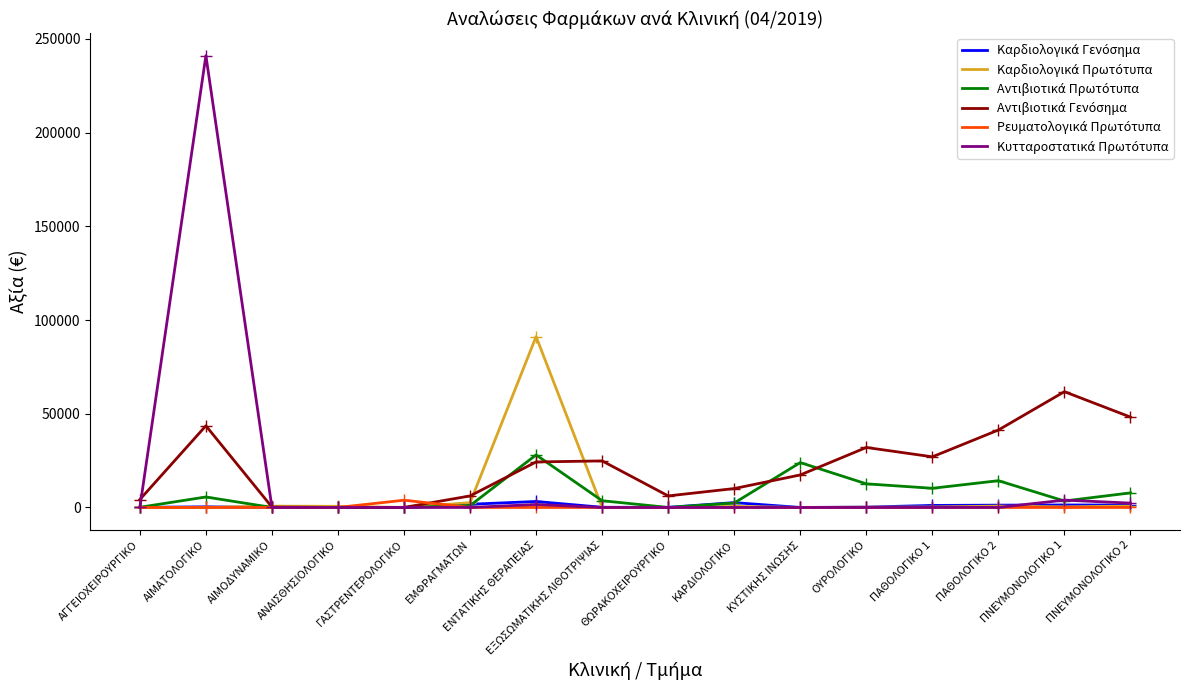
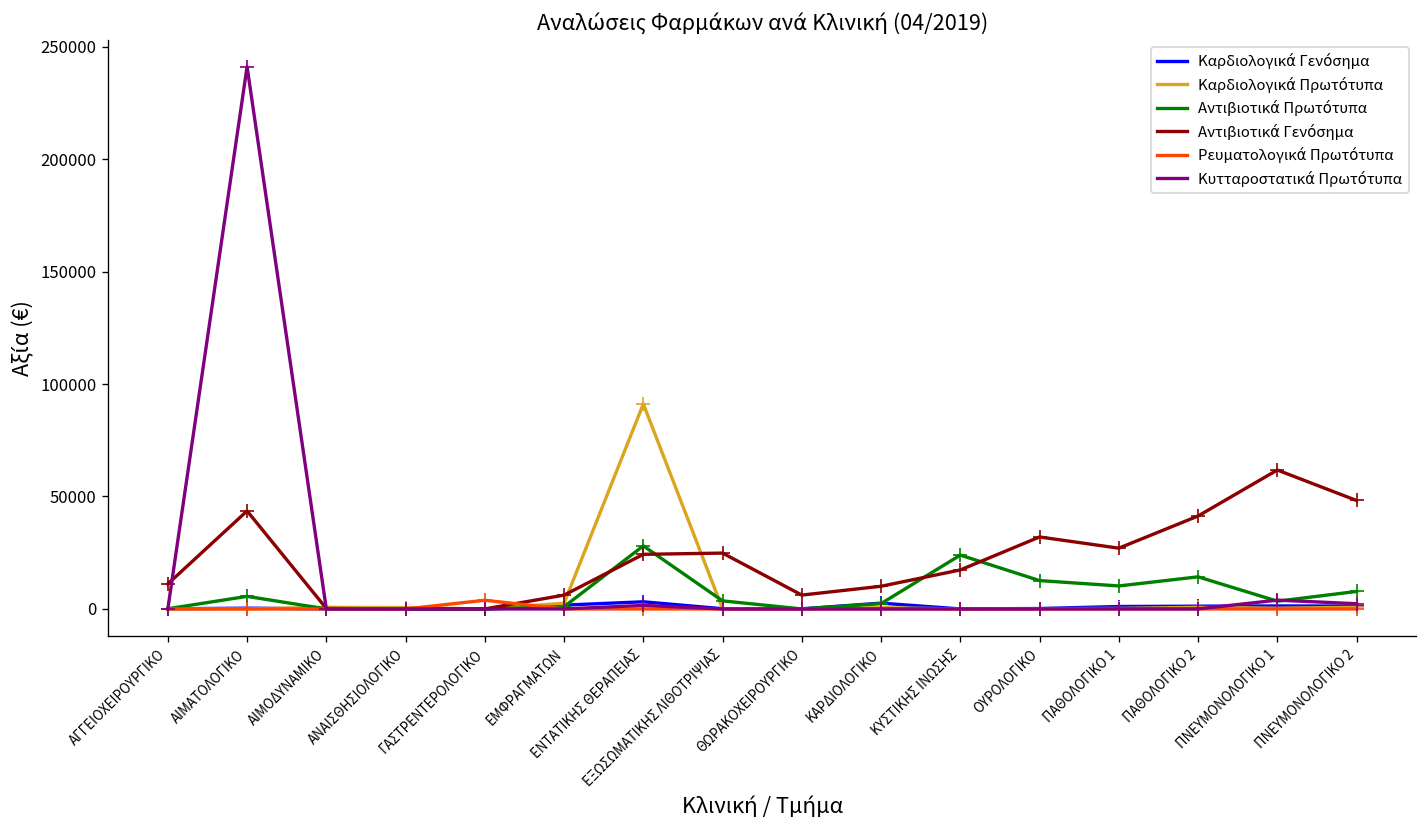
  {
    "Καρδιολογικά Γενόσημα": {
      "ΕΝΤΑΤΙΚΗΣ ΘΕΡΑΠΕΙΑΣ": 3000
    },
    "Καρδιολογικά Πρωτότυπα": {
      "ΕΝΤΑΤΙΚΗΣ ΘΕΡΑΠΕΙΑΣ": 91000
    },
    "Αντιβιοτικά Πρωτότυπα": {
      "ΑΙΜΑΤΟΛΟΓΙΚΟ": 6000,
      "ΕΝΤΑΤΙΚΗΣ ΘΕΡΑΠΕΙΑΣ": 28000,
      "ΕΞΩΣΩΜΑΤΙΚΗΣ ΛΙΘΟΤΡΙΨΙΑΣ": 4000,
      "ΚΥΣΤΙΚΗΣ ΙΝΩΣΗΣ": 24000,
      "ΟΥΡΟΛΟΓΙΚΟ": 13000,
      "ΠΑΘΟΛΟΓΙΚΟ 1": 10000,
      "ΠΑΘΟΛΟΓΙΚΟ 2": 14000,
      "ΠΝΕΥΜΟΝΟΛΟΓΙΚΟ 2": 8000
    },
    "Αντιβιοτικά Γενόσημα": {
-     "ΑΓΓΕΙΟΧΕΙΡΟΥΡΓΙΚΟ": 4000,
+     "ΑΓΓΕΙΟΧΕΙΡΟΥΡΓΙΚΟ": 11000,
      "ΑΙΜΑΤΟΛΟΓΙΚΟ": 44000,
      "ΕΜΦΡΑΓΜΑΤΩΝ": 6000,
      "ΕΝΤΑΤΙΚΗΣ ΘΕΡΑΠΕΙΑΣ": 24000,
      "ΕΞΩΣΩΜΑΤΙΚΗΣ ΛΙΘΟΤΡΙΨΙΑΣ": 25000,
      "ΘΩΡΑΚΟΧΕΙΡΟΥΡΓΙΚΟ": 6000,
      "ΚΑΡΔΙΟΛΟΓΙΚΟ": 10000,
      "ΚΥΣΤΙΚΗΣ ΙΝΩΣΗΣ": 17000,
      "ΟΥΡΟΛΟΓΙΚΟ": 32000,
      "ΠΑΘΟΛΟΓΙΚΟ 1": 27000,
      "ΠΑΘΟΛΟΓΙΚΟ 2": 41000,
      "ΠΝΕΥΜΟΝΟΛΟΓΙΚΟ 1": 62000,
      "ΠΝΕΥΜΟΝΟΛΟΓΙΚΟ 2": 48000
    },
    "Ρευματολογικά Πρωτότυπα": {
      "ΓΑΣΤΡΕΝΤΕΡΟΛΟΓΙΚΟ": 4000,
      "ΕΝΤΑΤΙΚΗΣ ΘΕΡΑΠΕΙΑΣ": 0
    },
    "Κυτταροστατικά Πρωτότυπα": {
      "ΑΙΜΑΤΟΛΟΓΙΚΟ": 241000,
      "ΕΝΤΑΤΙΚΗΣ ΘΕΡΑΠΕΙΑΣ": 2000
    }
  }
